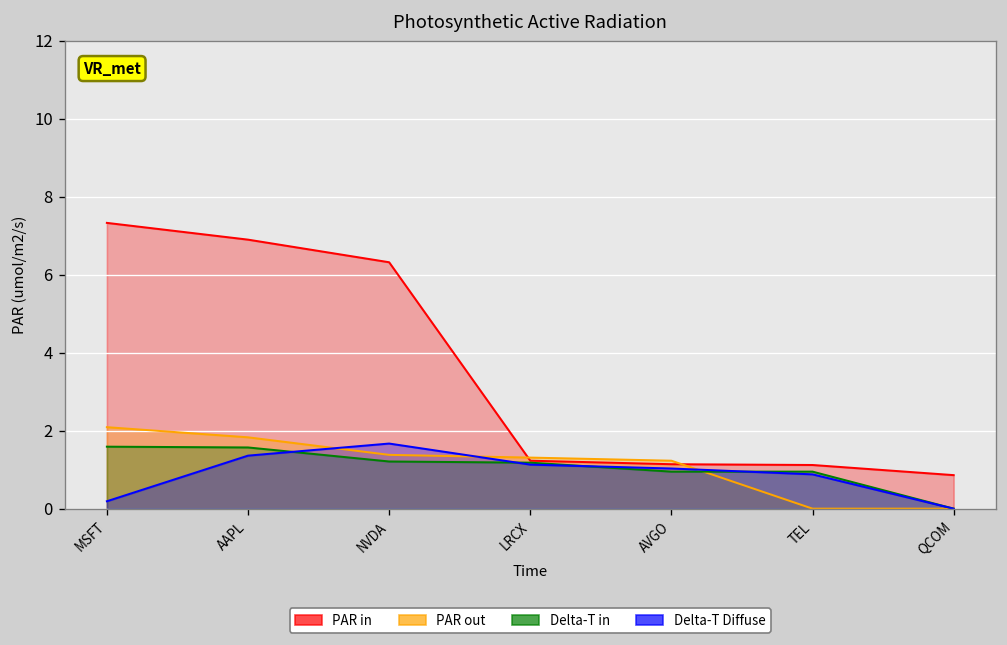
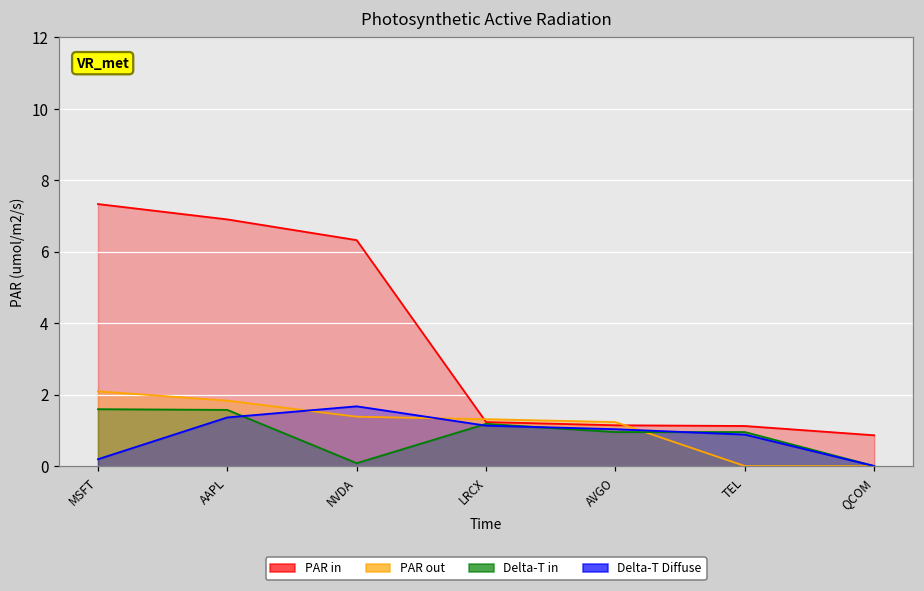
  {
    "PAR in": {
      "MSFT": 7.3,
      "AAPL": 6.9,
      "NVDA": 6.3,
      "AVGO": 1.1,
      "TEL": 1.1,
      "QCOM": 0.9
    },
    "PAR out": {
      "MSFT": 2.1,
      "AAPL": 1.8,
      "NVDA": 1.4,
      "LRCX": 1.3,
      "AVGO": 1.2,
      "TEL": 0.0
    },
    "Delta-T in": {
      "MSFT": 1.6,
      "AAPL": 1.6,
-     "NVDA": 1.2,
+     "NVDA": 0.1,
      "AVGO": 1.0
    },
    "Delta-T Diffuse": {
      "MSFT": 0.2,
      "AAPL": 1.4,
      "NVDA": 1.7,
      "AVGO": 1.0
    }
  }
